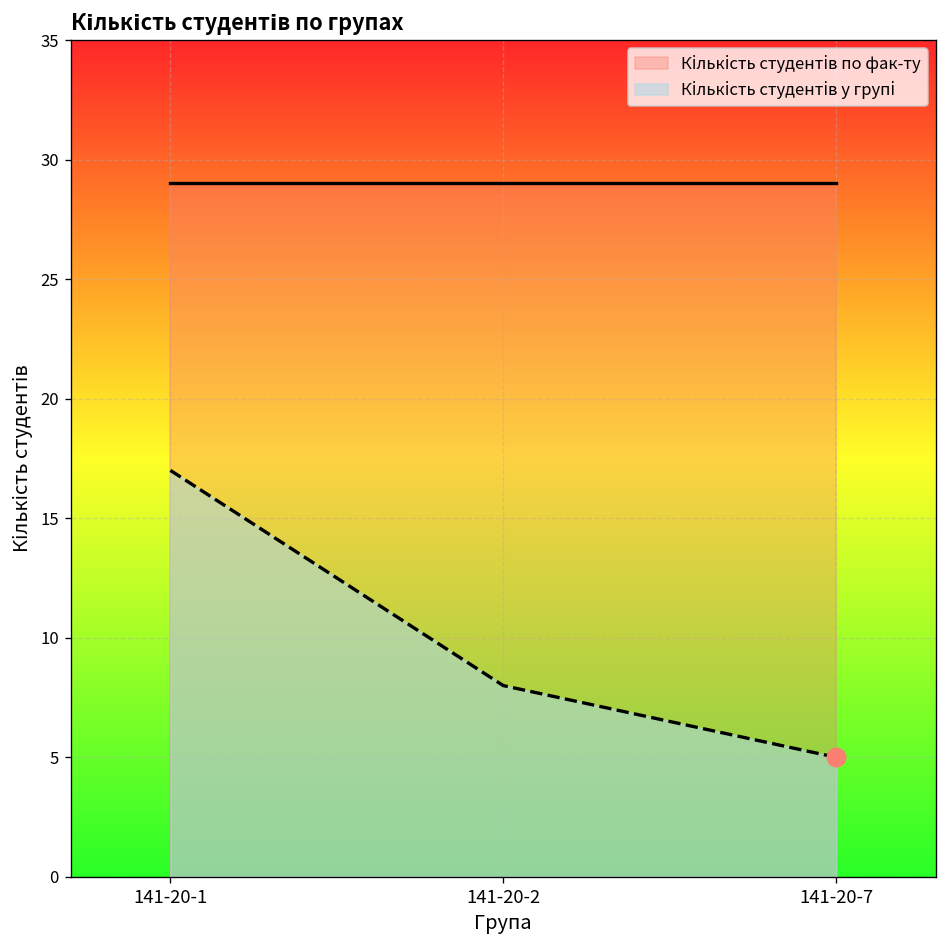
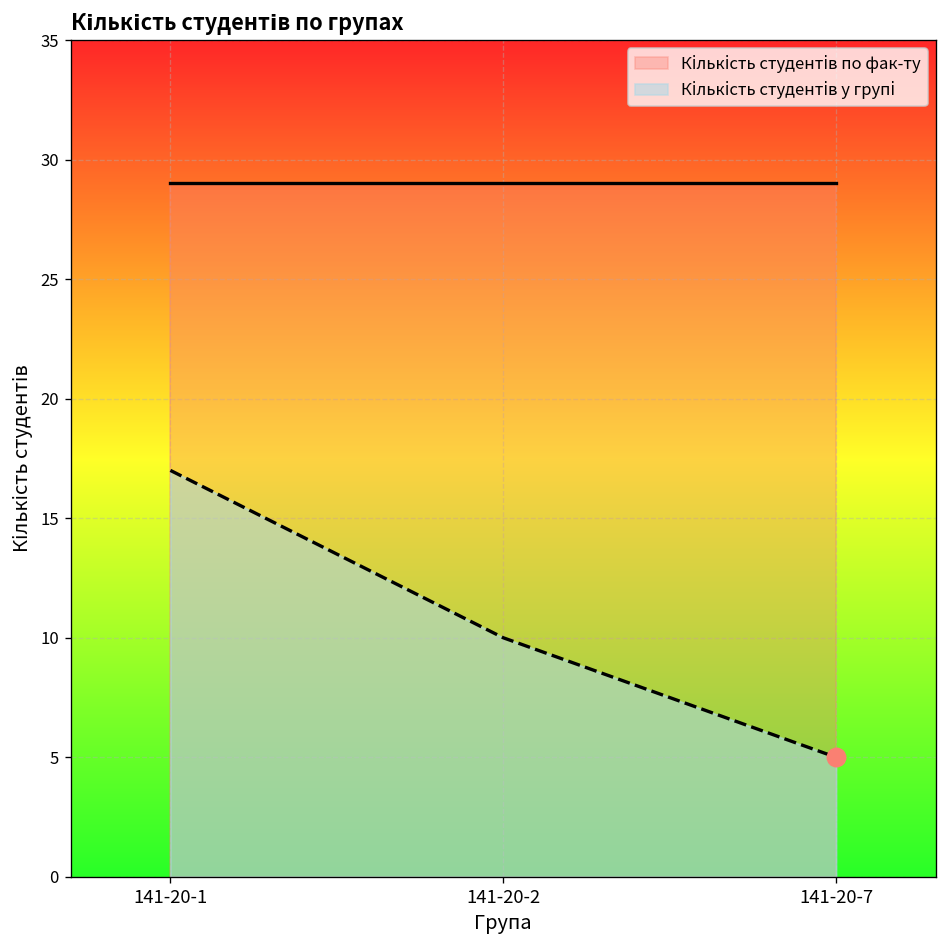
  {
    "Кількість студентів у групі": {
      "141-20-1": 17,
-     "141-20-2": 8
+     "141-20-2": 10
    }
  }
